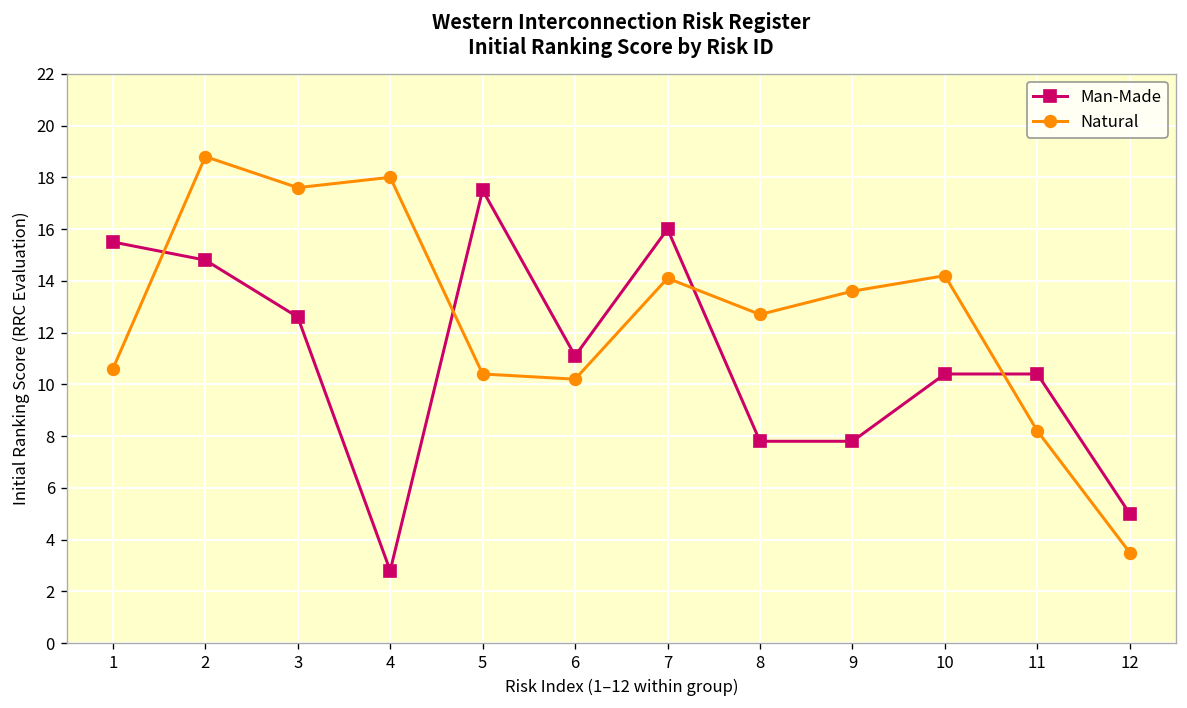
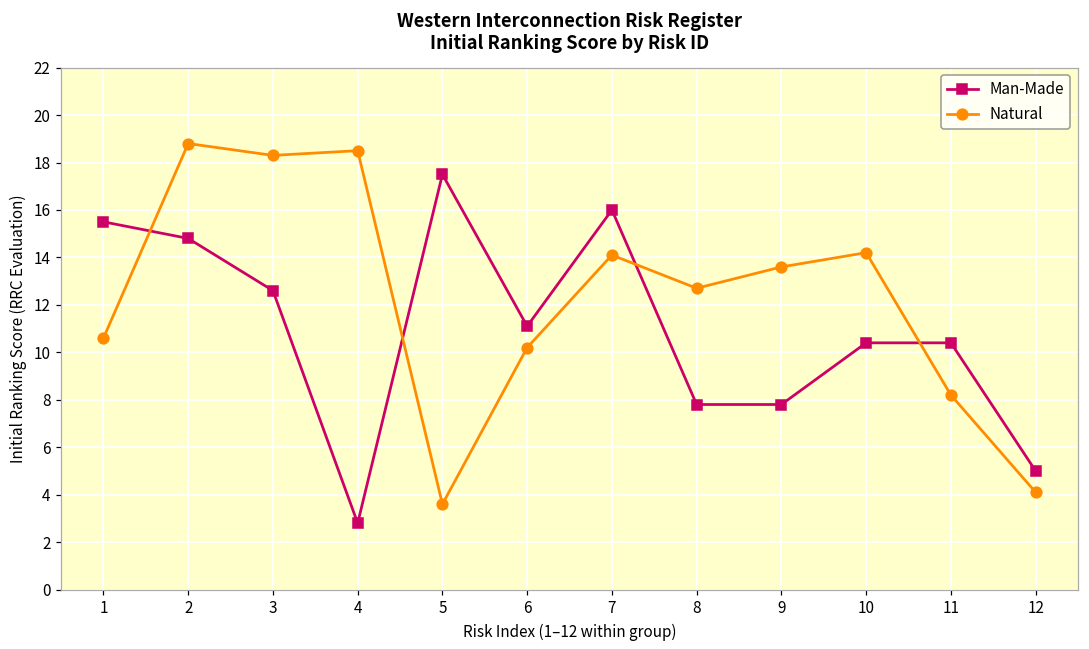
  {
    "Man-Made": {
      "1": 15.5,
      "2": 14.8,
      "3": 12.6,
      "4": 2.8,
      "5": 17.5,
      "6": 11.1,
      "7": 16.0,
      "8": 7.8,
      "9": 7.8,
      "10": 10.4,
      "11": 10.4,
      "12": 5.0
    },
    "Natural": {
      "1": 10.6,
      "2": 18.8,
-     "3": 17.6,
-     "4": 18.0,
-     "5": 10.4,
+     "3": 18.3,
+     "4": 18.5,
+     "5": 3.6,
      "6": 10.2,
      "7": 14.1,
      "8": 12.7,
      "9": 13.6,
      "10": 14.2,
      "11": 8.2,
-     "12": 3.5
+     "12": 4.1
    }
  }
